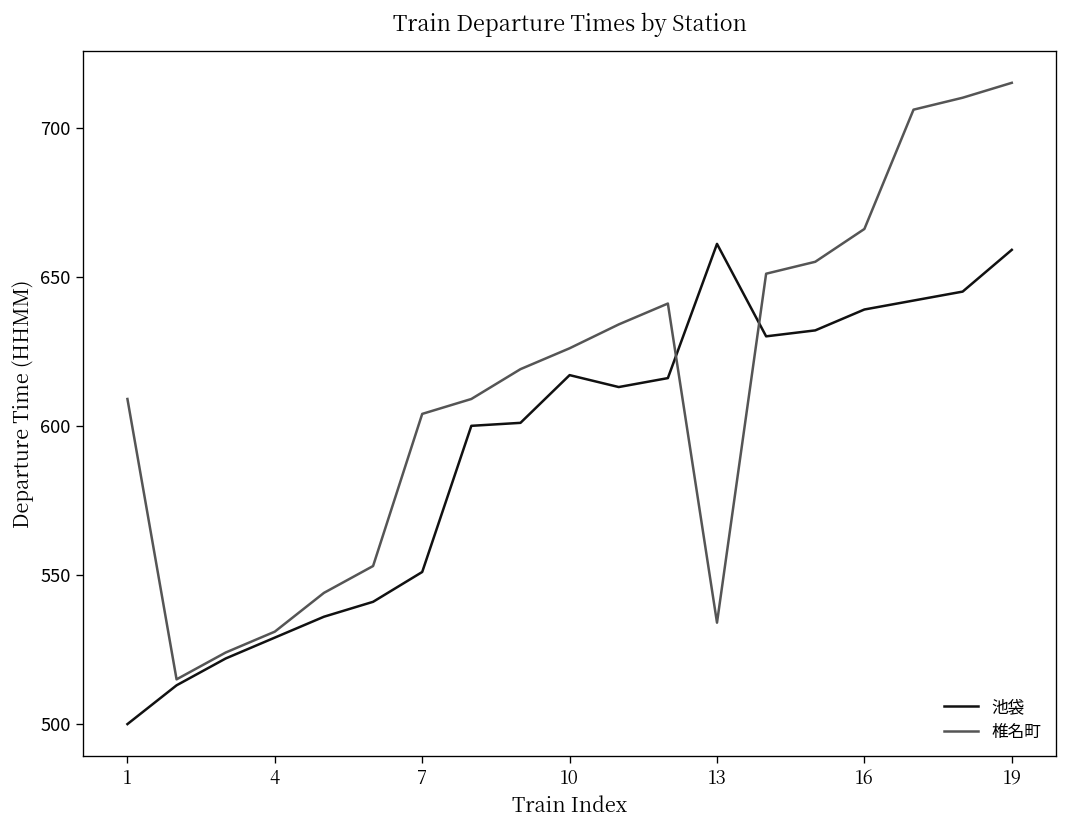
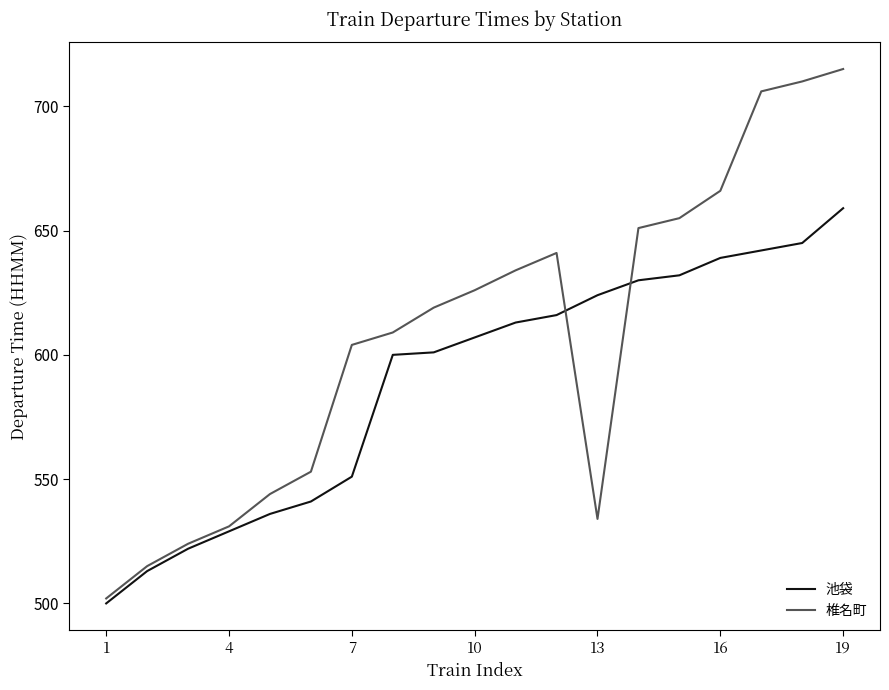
  {
    "池袋": {
      "1": 500,
      "4": 529,
      "7": 551,
-     "10": 617,
-     "13": 661,
+     "10": 607,
+     "13": 624,
      "16": 639,
      "19": 659
    },
    "椎名町": {
-     "1": 609,
+     "1": 502,
      "4": 531,
      "7": 604,
      "10": 626,
      "13": 534,
      "16": 666,
      "19": 715
    }
  }
